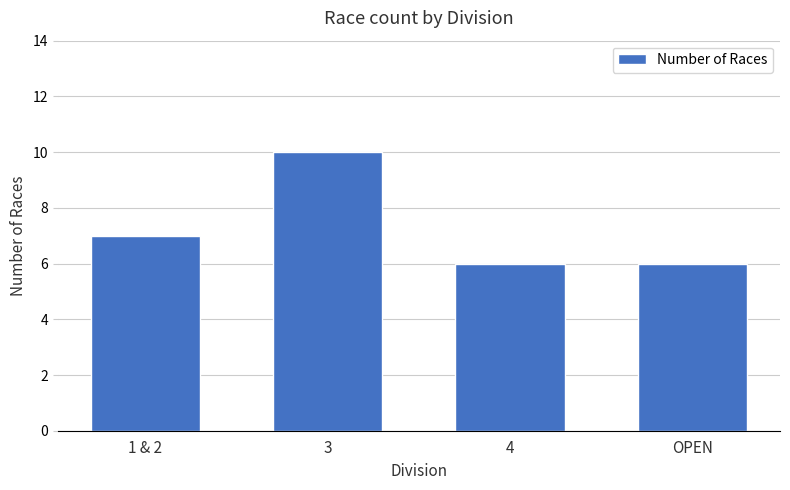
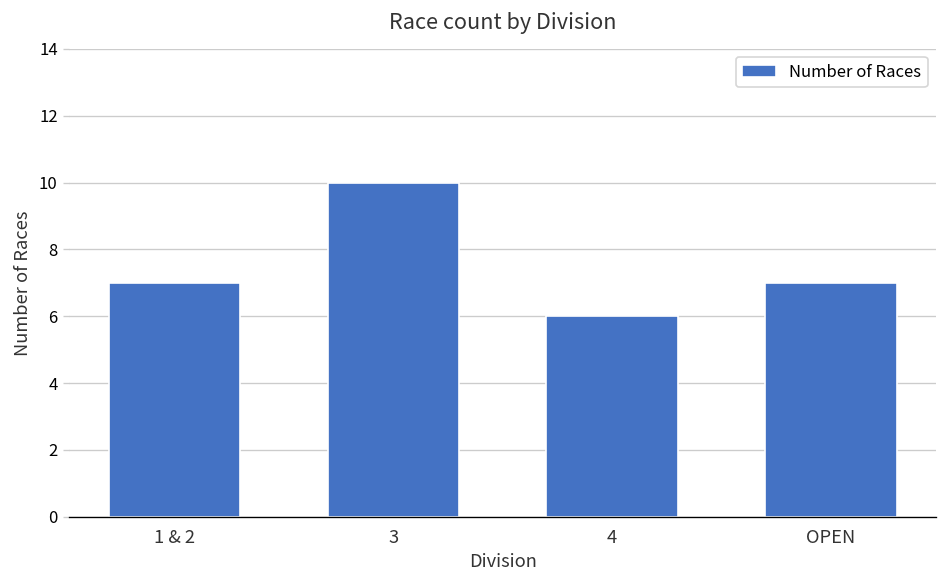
  {
    "1 & 2": 7,
    "3": 10,
    "4": 6,
-   "OPEN": 6
+   "OPEN": 7
  }
